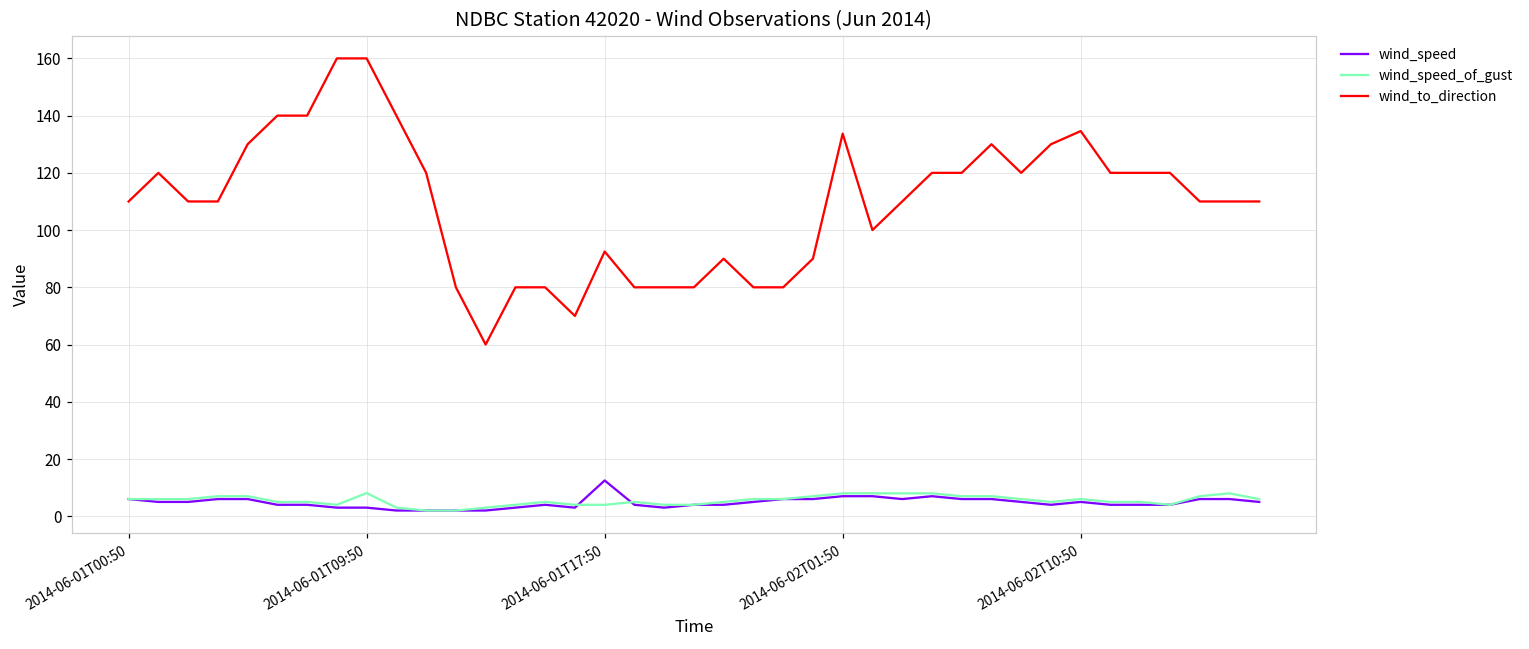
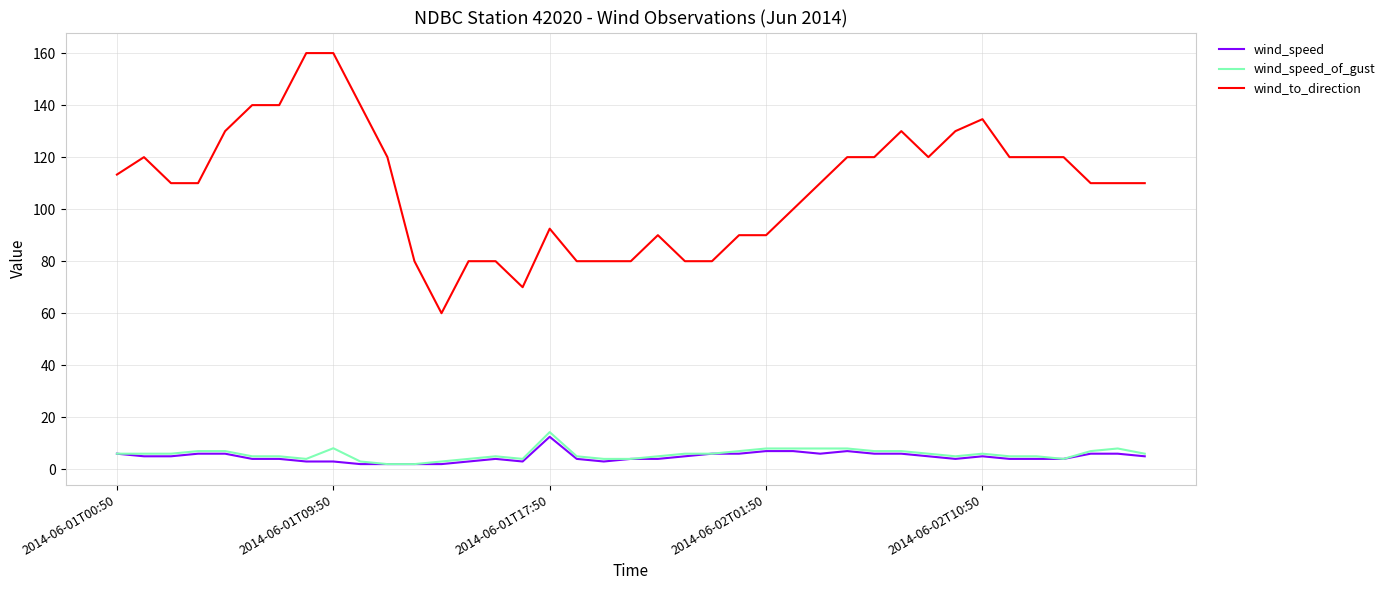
  {
    "wind_speed": {
      "2014-06-01T09:50": 3,
      "2014-06-01T17:50": 13,
      "2014-06-02T01:50": 7,
      "2014-06-02T10:50": 5
    },
    "wind_speed_of_gust": {
      "2014-06-01T09:50": 8,
-     "2014-06-01T17:50": 4,
+     "2014-06-01T17:50": 14,
      "2014-06-02T01:50": 8,
      "2014-06-02T10:50": 6
    },
    "wind_to_direction": {
-     "2014-06-01T00:50": 110,
+     "2014-06-01T00:50": 113,
      "2014-06-01T09:50": 160,
      "2014-06-01T17:50": 93,
-     "2014-06-02T01:50": 134,
+     "2014-06-02T01:50": 90,
      "2014-06-02T10:50": 135
    }
  }
